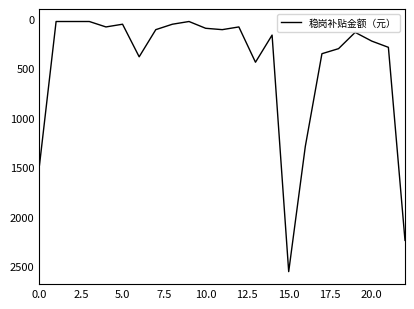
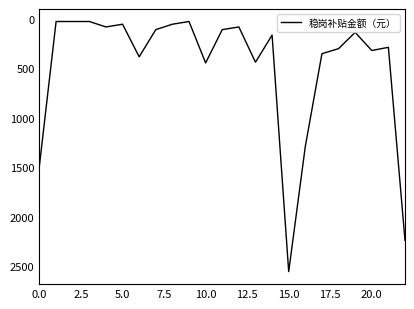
  {
    "0.0": 1500,
    "5.0": 100,
-   "10.0": 100,
+   "10.0": 400,
    "15.0": 2600,
-   "20.0": 200
+   "20.0": 300
  }
